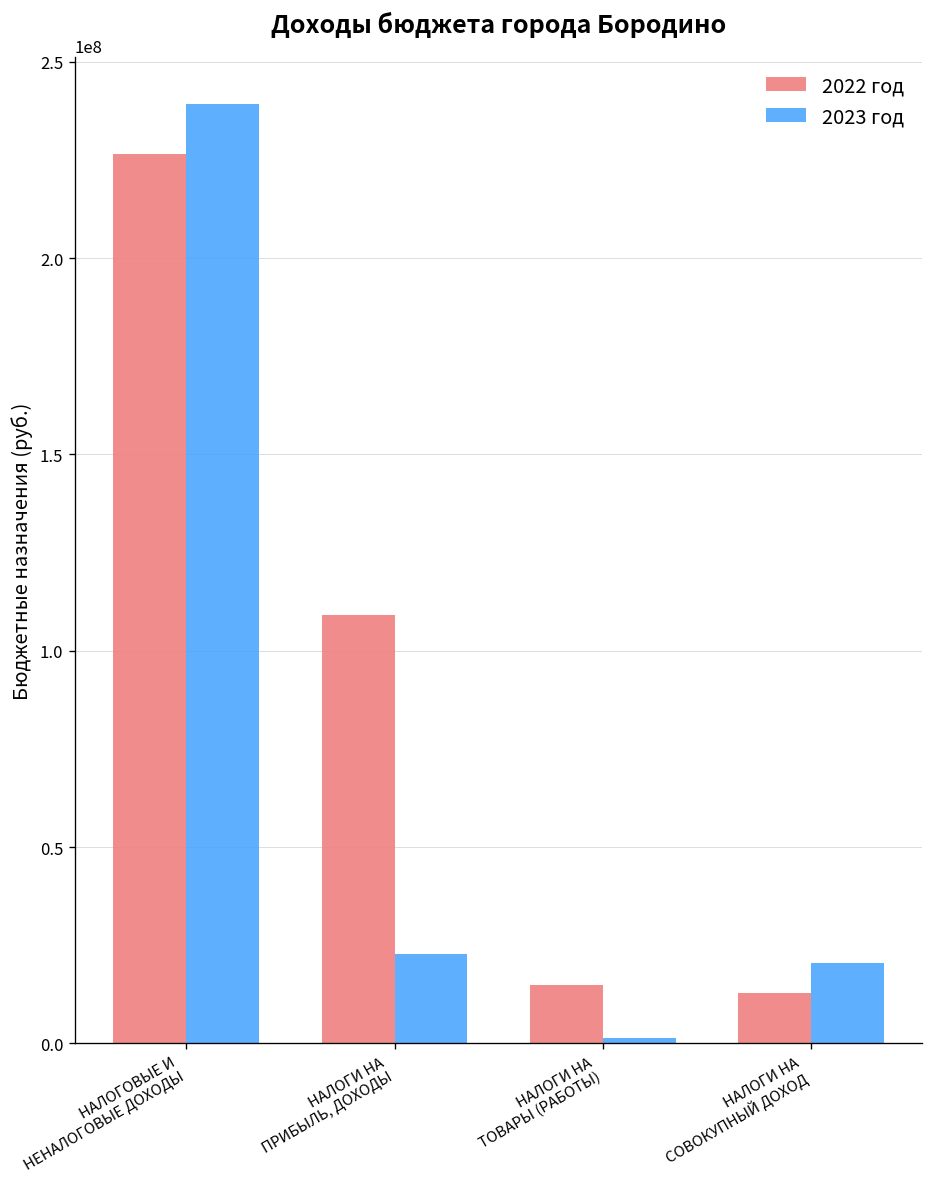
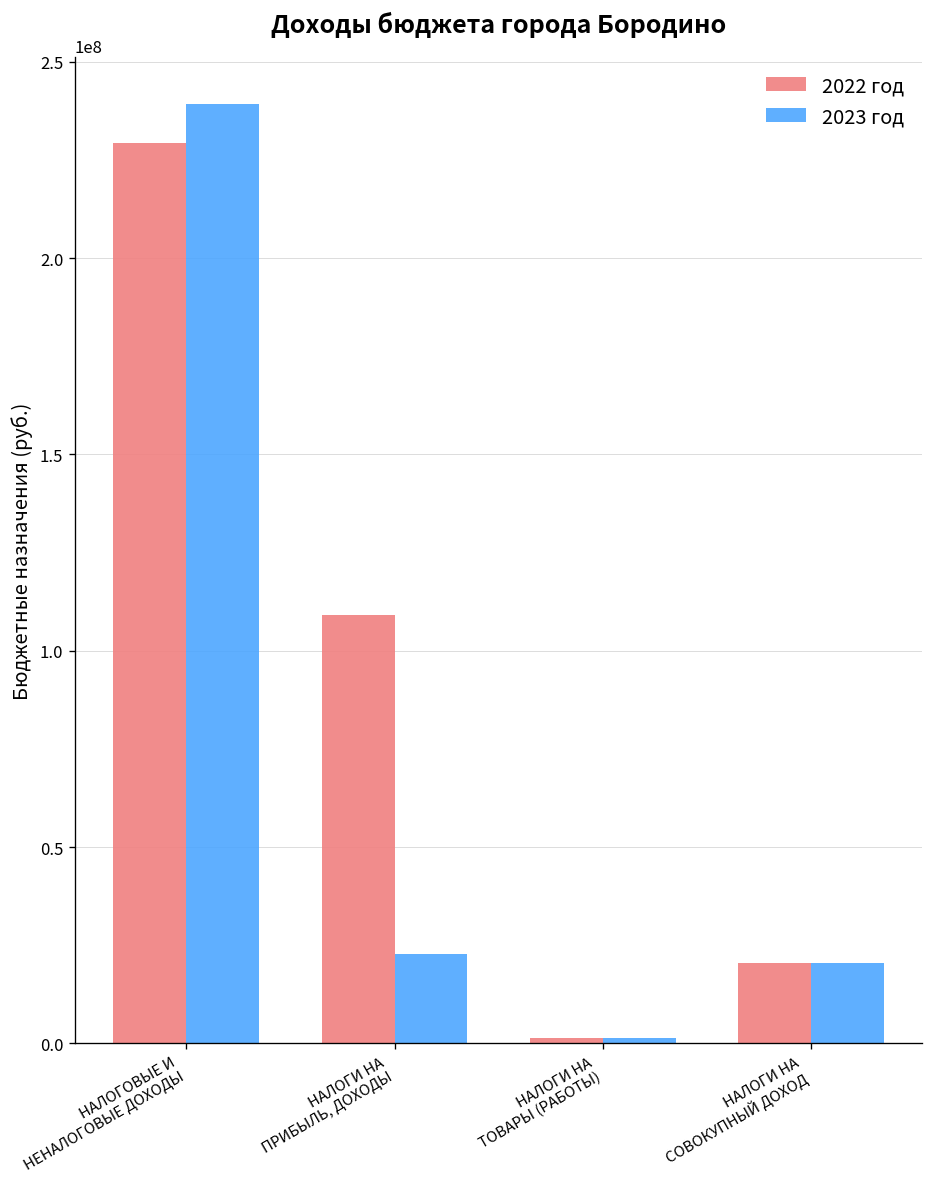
  {
    "2022 год": {
-     "НАЛОГОВЫЕ И НЕНАЛОГОВЫЕ ДОХОДЫ": 227000000,
+     "НАЛОГОВЫЕ И НЕНАЛОГОВЫЕ ДОХОДЫ": 229000000,
      "НАЛОГИ НА ПРИБЫЛЬ, ДОХОДЫ": 109000000,
-     "НАЛОГИ НА ТОВАРЫ (РАБОТЫ)": 15000000,
-     "НАЛОГИ НА СОВОКУПНЫЙ ДОХОД": 13000000
+     "НАЛОГИ НА ТОВАРЫ (РАБОТЫ)": 1000000,
+     "НАЛОГИ НА СОВОКУПНЫЙ ДОХОД": 21000000
    },
    "2023 год": {
      "НАЛОГОВЫЕ И НЕНАЛОГОВЫЕ ДОХОДЫ": 239000000,
      "НАЛОГИ НА ПРИБЫЛЬ, ДОХОДЫ": 23000000,
      "НАЛОГИ НА ТОВАРЫ (РАБОТЫ)": 1000000,
      "НАЛОГИ НА СОВОКУПНЫЙ ДОХОД": 21000000
    }
  }
